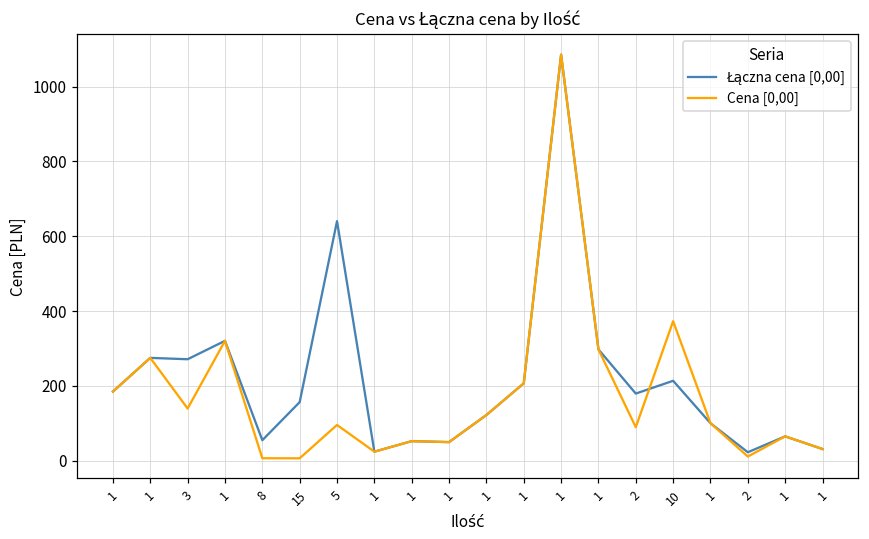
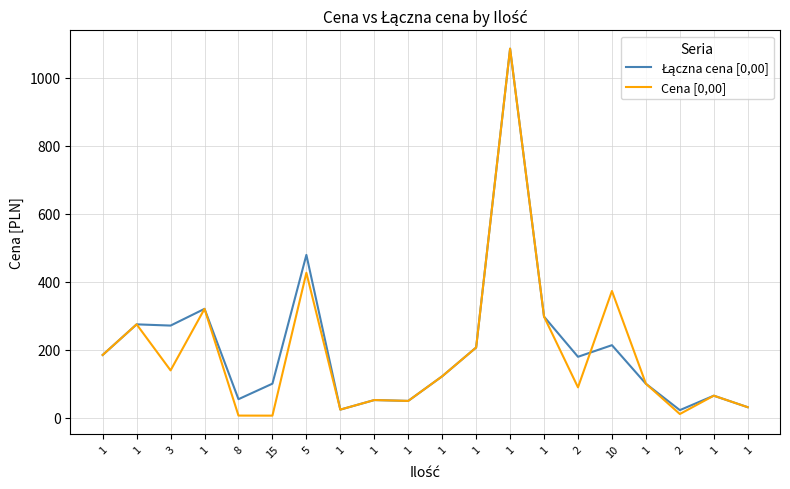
  {
    "Łączna cena [0,00]": {
      "3": 270,
      "8": 60,
-     "15": 160,
-     "5": 640,
+     "15": 100,
+     "5": 480,
      "10": 210
    },
    "Cena [0,00]": {
      "3": 140,
      "8": 10,
      "15": 10,
-     "5": 100,
+     "5": 430,
      "10": 370
    }
  }
